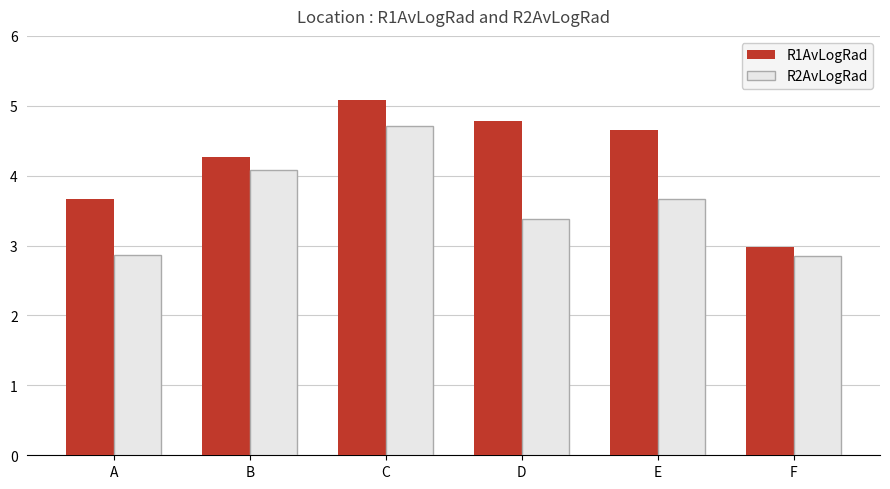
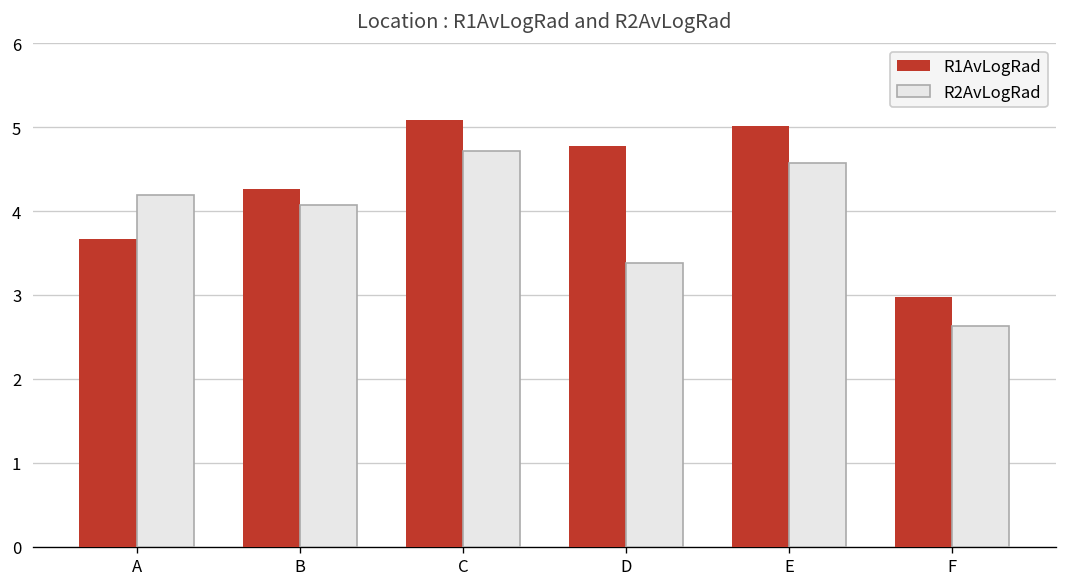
  {
    "R1AvLogRad": {
      "A": 3.7,
      "B": 4.3,
      "C": 5.1,
      "D": 4.8,
-     "E": 4.6,
+     "E": 5.0,
      "F": 3.0
    },
    "R2AvLogRad": {
-     "A": 2.9,
+     "A": 4.2,
      "B": 4.1,
      "C": 4.7,
      "D": 3.4,
-     "E": 3.7,
-     "F": 2.8
+     "E": 4.6,
+     "F": 2.6
    }
  }
